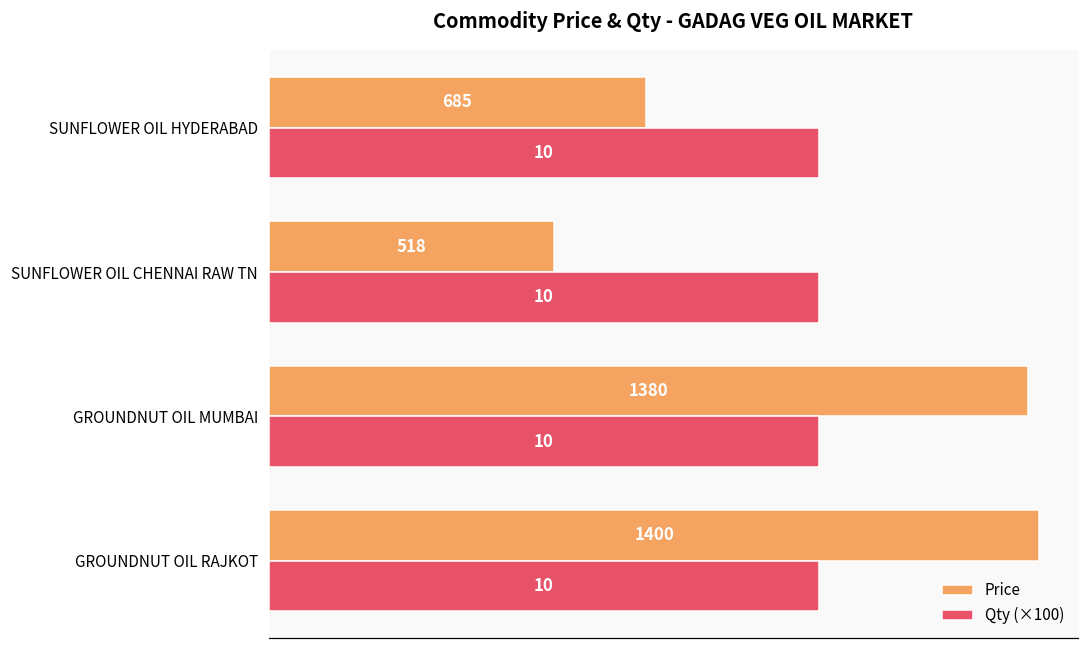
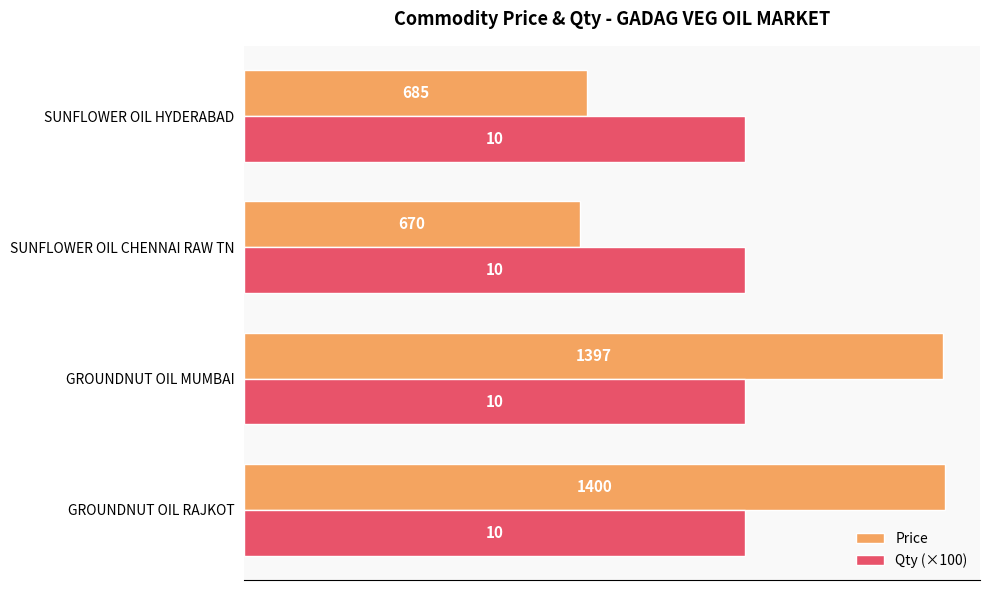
  {
    "Price": {
      "SUNFLOWER OIL HYDERABAD": 685,
-     "SUNFLOWER OIL CHENNAI RAW TN": 518,
-     "GROUNDNUT OIL MUMBAI": 1380,
+     "SUNFLOWER OIL CHENNAI RAW TN": 670,
+     "GROUNDNUT OIL MUMBAI": 1397,
      "GROUNDNUT OIL RAJKOT": 1400
    }
  }
